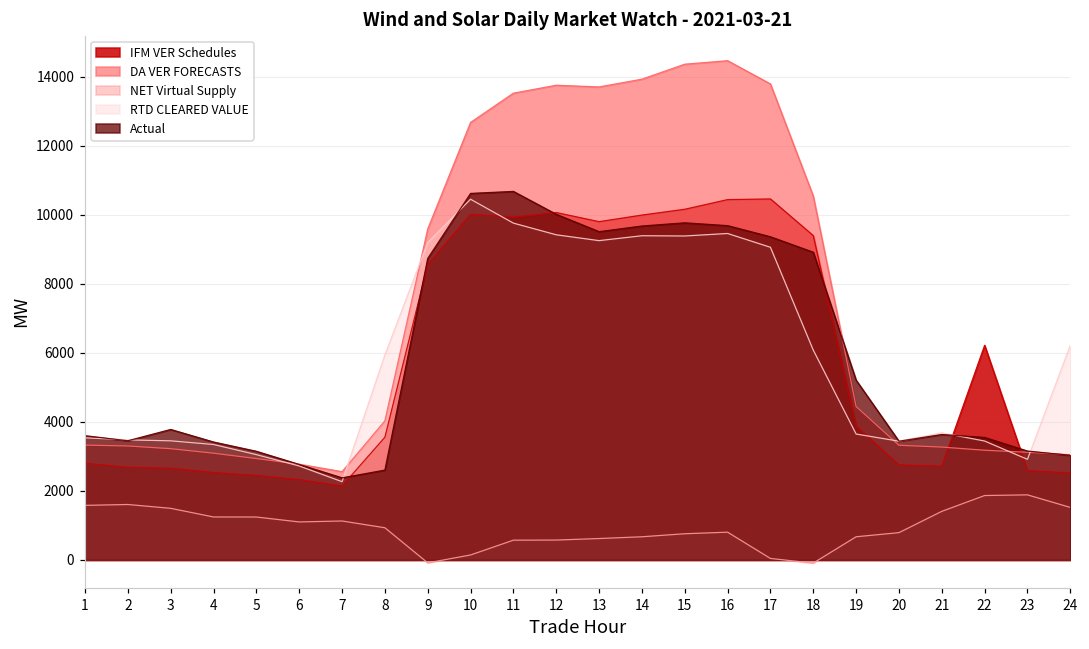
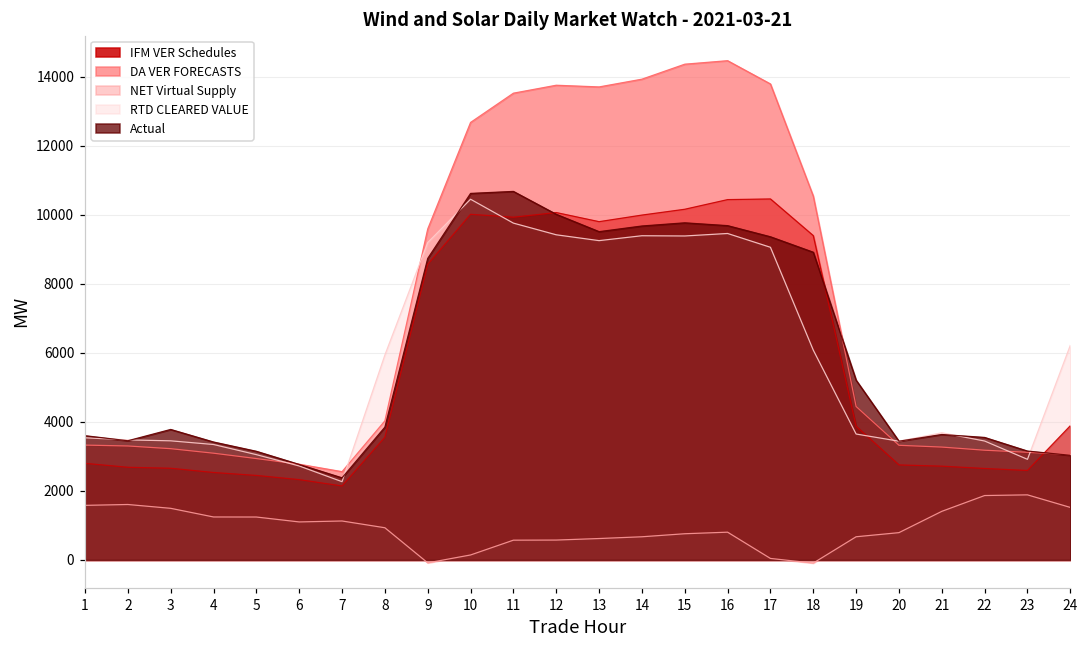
  {
    "IFM VER Schedules": {
      "1": 2800,
      "2": 2700,
      "3": 2700,
      "4": 2500,
      "5": 2400,
      "6": 2300,
      "7": 2100,
      "8": 3600,
      "9": 8600,
      "10": 10000,
      "11": 9900,
      "13": 9800,
      "14": 10000,
      "15": 10200,
      "16": 10400,
      "17": 10500,
      "18": 9400,
      "19": 3900,
      "20": 2800,
      "21": 2700,
-     "22": 6200,
+     "22": 2600,
      "23": 2600,
-     "24": 2500
+     "24": 3900
    },
    "RTD CLEARED VALUE": {
      "3": 3500,
      "5": 3100,
      "7": 2300,
      "8": 5900,
      "9": 9200,
      "10": 10500,
      "11": 9800,
      "12": 9400,
      "13": 9300,
      "14": 9400,
      "15": 9400,
      "16": 9500,
      "17": 9100,
      "18": 6100,
      "19": 3600,
      "22": 3400,
      "23": 2900,
      "24": 6200
    },
    "Actual": {
      "3": 3800,
      "5": 3100,
      "7": 2400,
-     "8": 2600,
+     "8": 3800,
      "9": 8700,
      "10": 10600,
      "11": 10700,
      "13": 9500,
      "14": 9700,
      "15": 9800,
      "16": 9700,
      "17": 9400,
      "18": 8900,
      "19": 5200,
      "22": 3500
    }
  }
